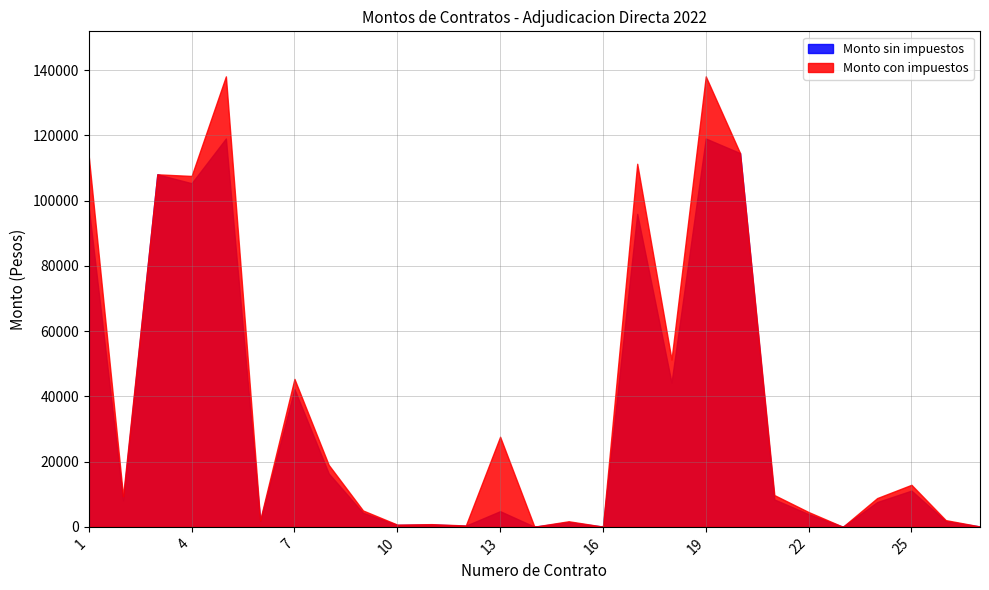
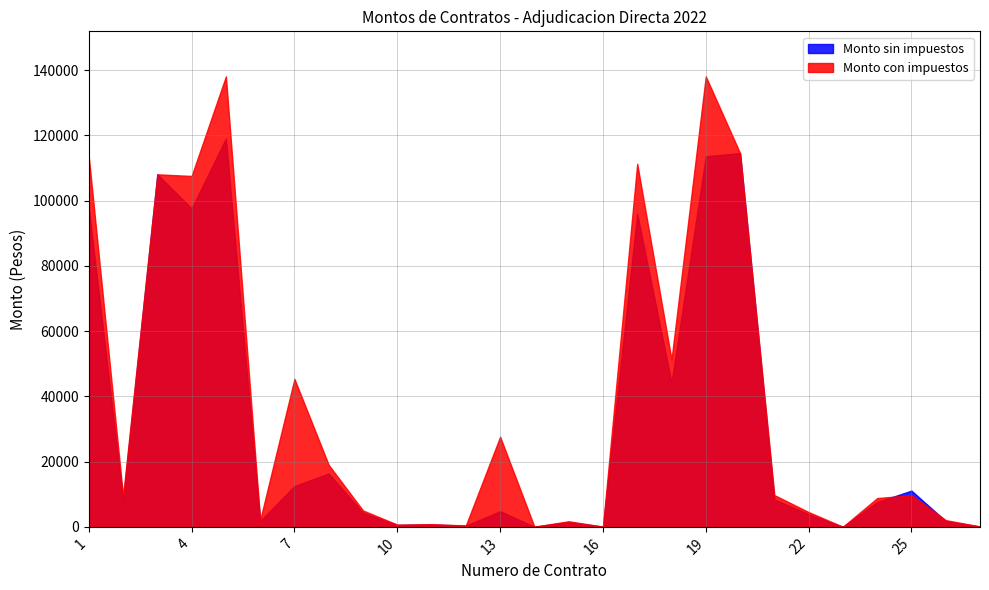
  {
    "Monto sin impuestos": {
      "1": 98000,
-     "4": 105000,
-     "7": 42000,
+     "4": 98000,
+     "7": 13000,
      "13": 5000,
-     "19": 119000,
+     "19": 114000,
      "25": 11000
    },
    "Monto con impuestos": {
      "1": 113000,
      "4": 108000,
      "7": 45000,
      "13": 28000,
      "19": 138000,
-     "25": 13000
+     "25": 10000
    }
  }
